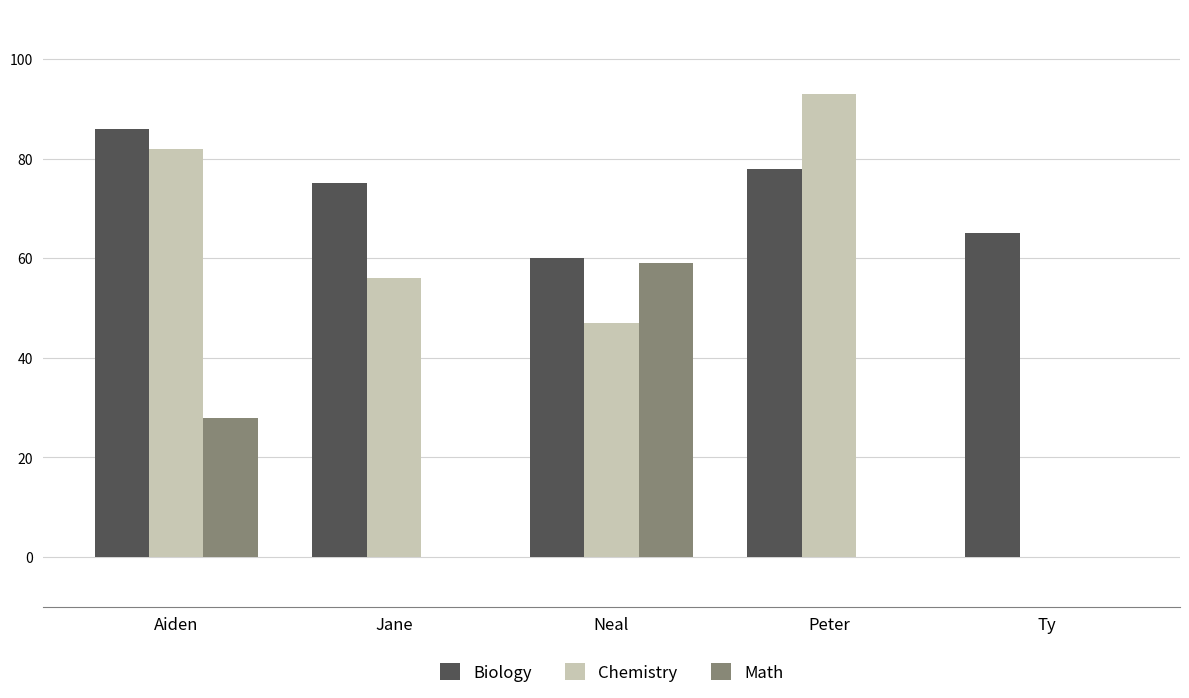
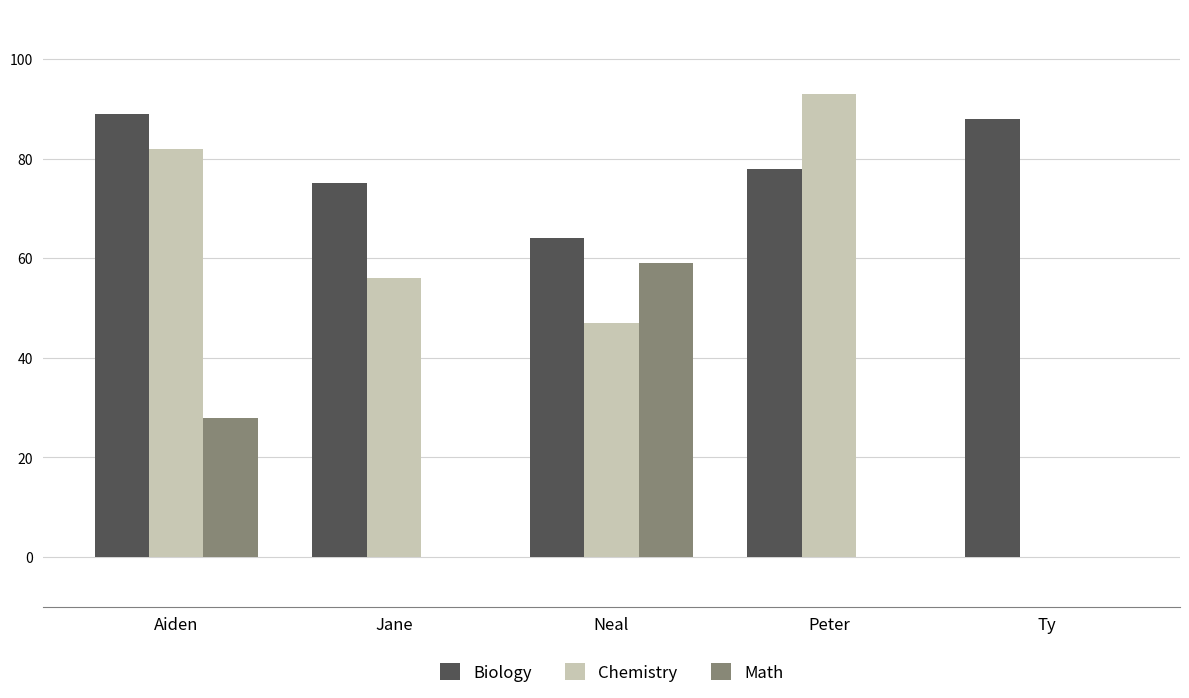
  {
    "Biology": {
-     "Aiden": 86,
+     "Aiden": 89,
      "Jane": 75,
-     "Neal": 60,
+     "Neal": 64,
      "Peter": 78,
-     "Ty": 65
+     "Ty": 88
    },
    "Chemistry": {
      "Aiden": 82,
      "Jane": 56,
      "Neal": 47,
      "Peter": 93,
      "Ty": 0
    },
    "Math": {
      "Aiden": 28,
      "Jane": 0,
      "Neal": 59,
      "Peter": 0,
      "Ty": 0
    }
  }
